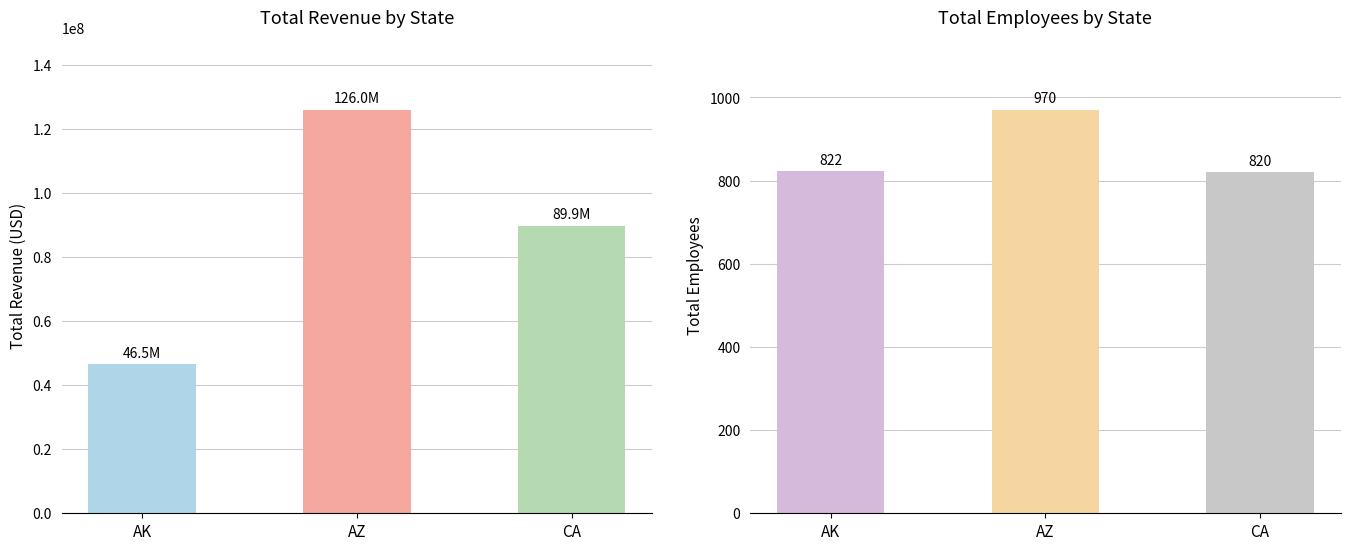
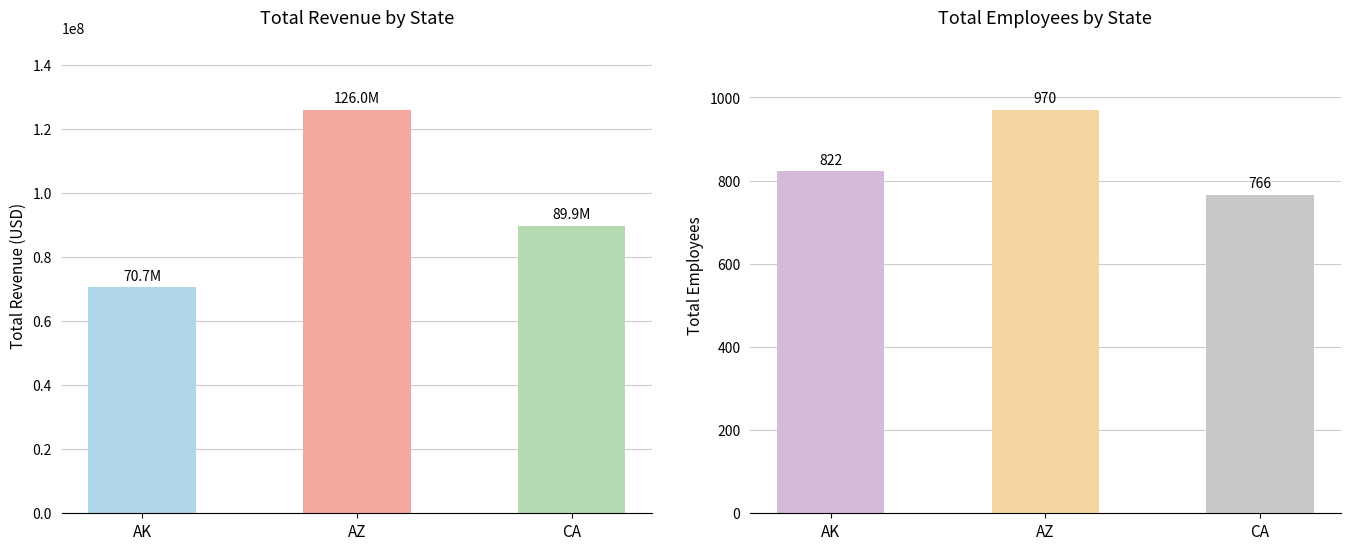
  {
    "Total Revenue by State": {
-     "AK": "46.5M",
+     "AK": "70.7M",
      "AZ": "126.0M",
      "CA": "89.9M"
    },
    "Total Employees by State": {
      "AK": "822",
      "AZ": "970",
-     "CA": "820"
+     "CA": "766"
    }
  }
